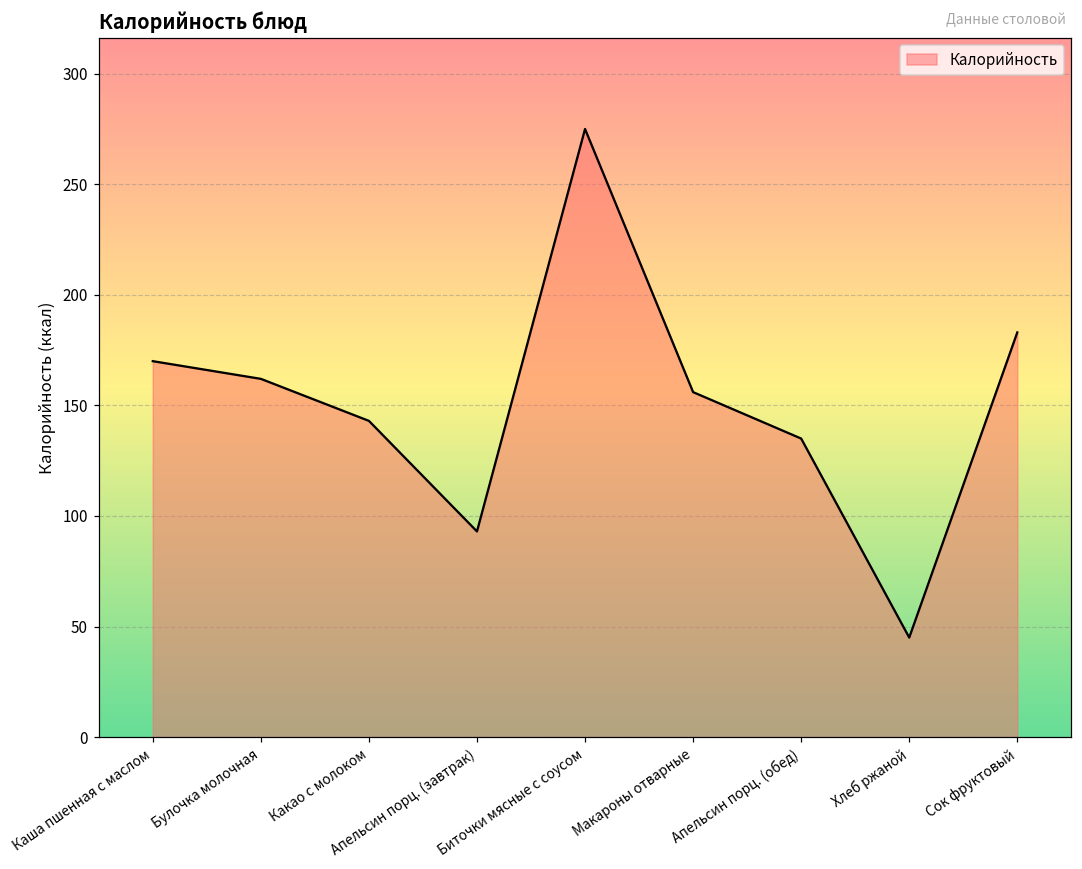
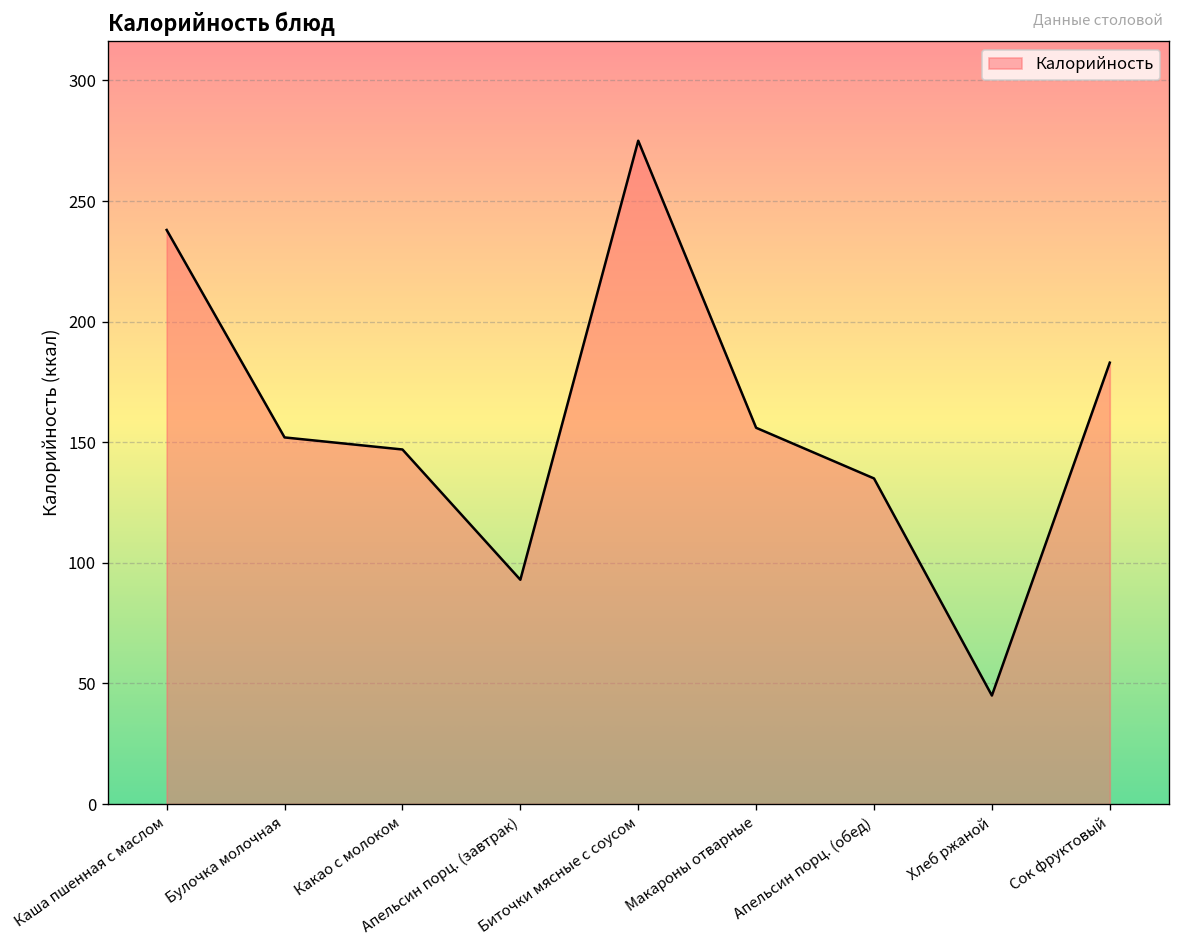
  {
-   "Каша пшенная с маслом": 170,
-   "Булочка молочная": 162,
-   "Какао с молоком": 143,
+   "Каша пшенная с маслом": 238,
+   "Булочка молочная": 152,
+   "Какао с молоком": 147,
    "Апельсин порц. (завтрак)": 93,
    "Биточки мясные с соусом": 275,
    "Макароны отварные": 156,
    "Апельсин порц. (обед)": 135,
    "Хлеб ржаной": 45,
    "Сок фруктовый": 183
  }
